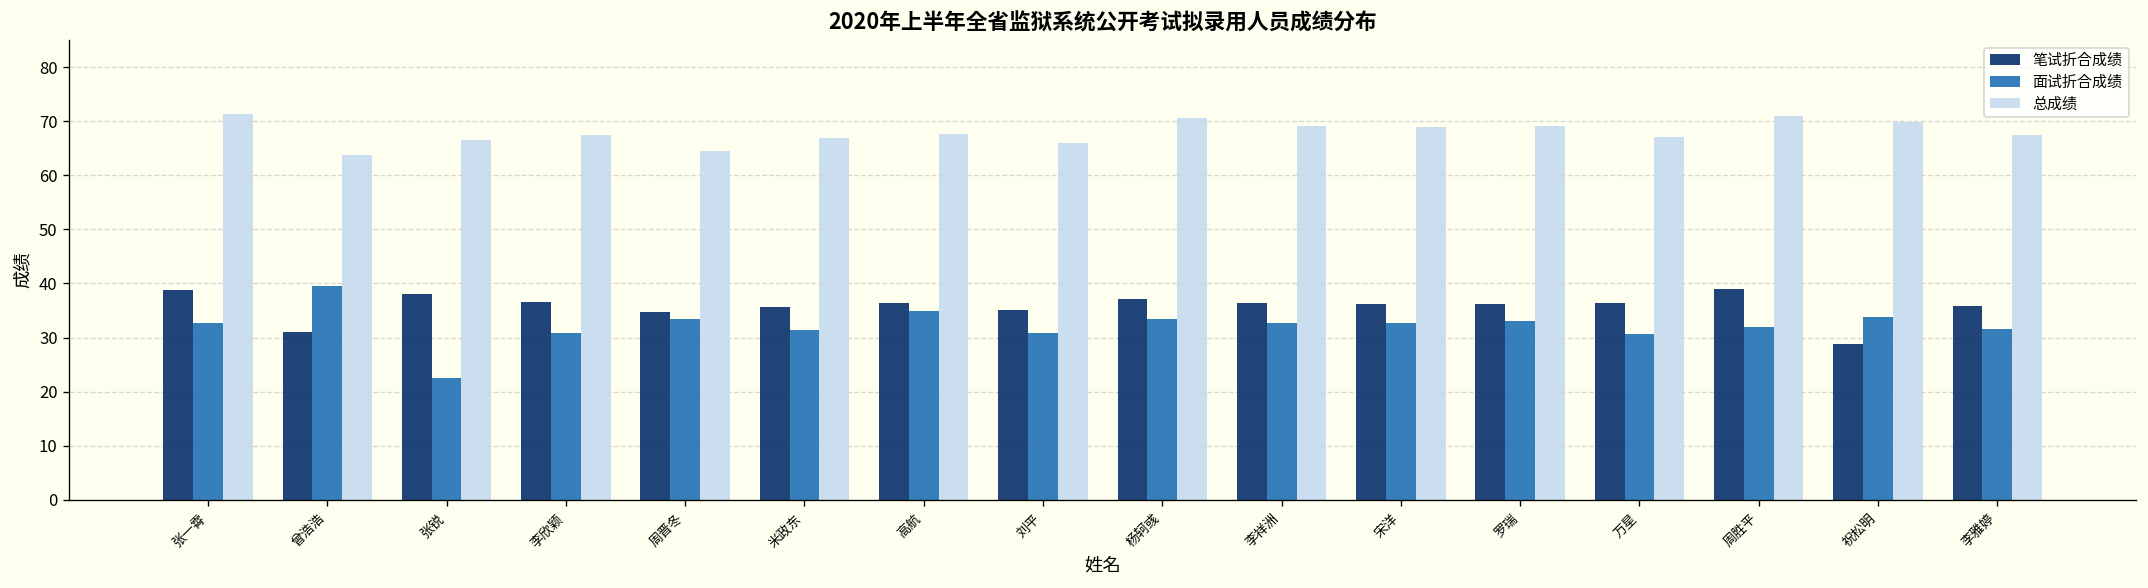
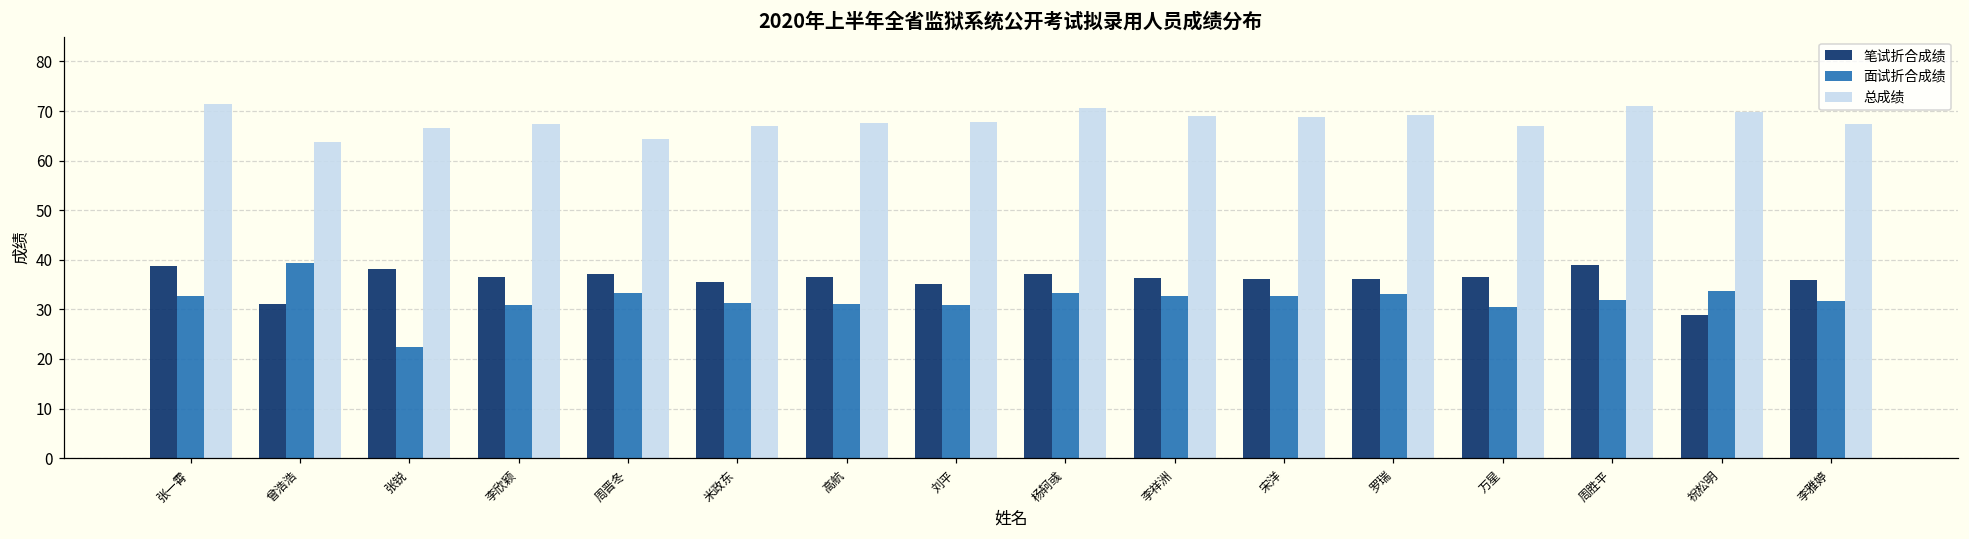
  {
    "笔试折合成绩": {
      "张一霄": 39,
      "曾浩浩": 31,
      "张锐": 38,
      "李欣颖": 37,
-     "周晋冬": 35,
+     "周晋冬": 37,
      "米政东": 36,
      "高航": 36,
      "刘平": 35,
      "杨轲彧": 37,
      "李祥洲": 36,
      "宋洋": 36,
      "罗瑞": 36,
      "万星": 36,
      "周胜平": 39,
      "祝松明": 29,
      "李雅婷": 36
    },
    "面试折合成绩": {
      "张一霄": 33,
      "曾浩浩": 39,
      "张锐": 22,
      "李欣颖": 31,
      "周晋冬": 33,
      "米政东": 31,
-     "高航": 35,
+     "高航": 31,
      "刘平": 31,
      "杨轲彧": 33,
      "李祥洲": 33,
      "宋洋": 33,
      "罗瑞": 33,
      "万星": 31,
      "周胜平": 32,
      "祝松明": 34,
      "李雅婷": 32
    },
    "总成绩": {
      "张一霄": 71,
      "曾浩浩": 64,
      "张锐": 67,
      "李欣颖": 67,
      "周晋冬": 64,
      "米政东": 67,
      "高航": 68,
-     "刘平": 66,
+     "刘平": 68,
      "杨轲彧": 71,
      "李祥洲": 69,
      "宋洋": 69,
      "罗瑞": 69,
      "万星": 67,
      "周胜平": 71,
      "祝松明": 70,
      "李雅婷": 67
    }
  }
